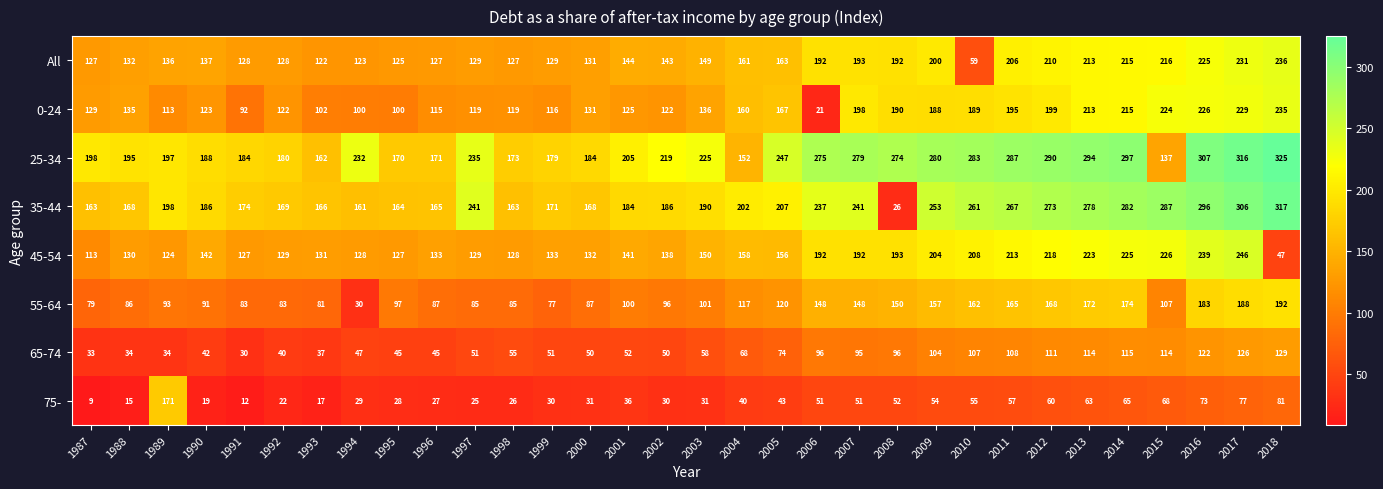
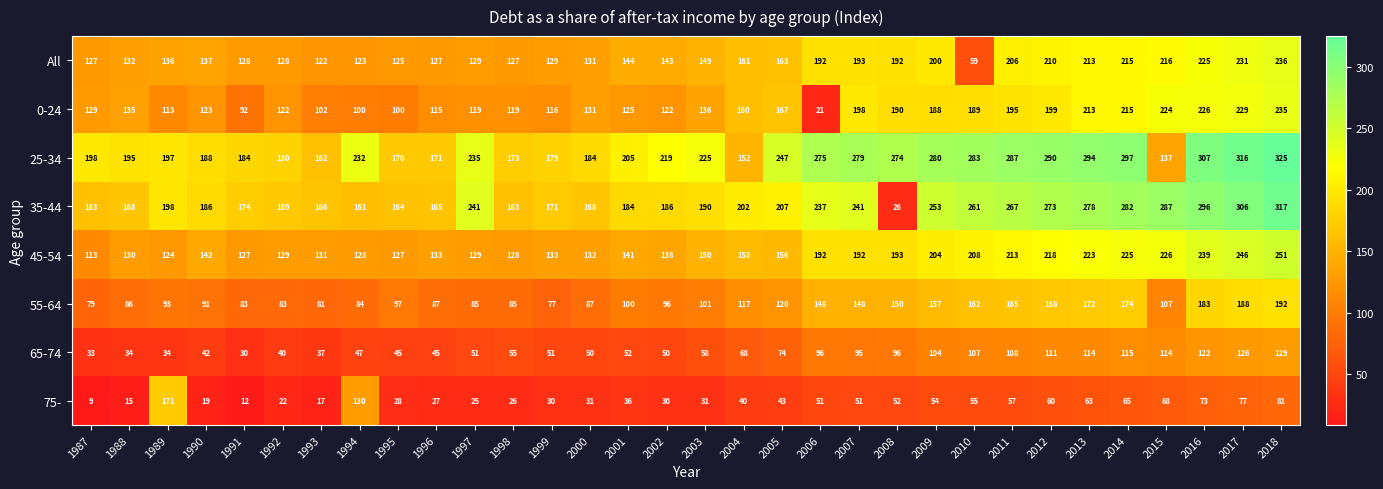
  {
    "45-54": {
      "1987": 113,
      "1988": 130,
      "1989": 124,
      "1990": 142,
      "1991": 127,
      "1992": 129,
      "1993": 131,
      "1994": 128,
      "1995": 127,
      "1996": 133,
      "1997": 129,
      "1998": 128,
      "1999": 133,
      "2000": 132,
      "2001": 141,
      "2002": 138,
      "2003": 150,
      "2004": 158,
      "2005": 156,
      "2006": 192,
      "2007": 192,
      "2008": 193,
      "2009": 204,
      "2010": 208,
      "2011": 213,
      "2012": 218,
      "2013": 223,
      "2014": 225,
      "2015": 226,
      "2016": 239,
      "2017": 246,
-     "2018": 47
+     "2018": 251
    },
    "55-64": {
      "1987": 79,
      "1988": 86,
      "1989": 93,
      "1990": 91,
      "1991": 83,
      "1992": 83,
      "1993": 81,
-     "1994": 30,
+     "1994": 84,
      "1995": 97,
      "1996": 87,
      "1997": 85,
      "1998": 85,
      "1999": 77,
      "2000": 87,
      "2001": 100,
      "2002": 96,
      "2003": 101,
      "2004": 117,
      "2005": 120,
      "2006": 148,
      "2007": 148,
      "2008": 150,
      "2009": 157,
      "2010": 162,
      "2011": 165,
      "2012": 168,
      "2013": 172,
      "2014": 174,
      "2015": 107,
      "2016": 183,
      "2017": 188,
      "2018": 192
    },
    "75-": {
      "1987": 9,
      "1988": 15,
      "1989": 171,
      "1990": 19,
      "1991": 12,
      "1992": 22,
      "1993": 17,
-     "1994": 29,
+     "1994": 130,
      "1995": 28,
      "1996": 27,
      "1997": 25,
      "1998": 26,
      "1999": 30,
      "2000": 31,
      "2001": 36,
      "2002": 30,
      "2003": 31,
      "2004": 40,
      "2005": 43,
      "2006": 51,
      "2007": 51,
      "2008": 52,
      "2009": 54,
      "2010": 55,
      "2011": 57,
      "2012": 60,
      "2013": 63,
      "2014": 65,
      "2015": 68,
      "2016": 73,
      "2017": 77,
      "2018": 81
    }
  }
